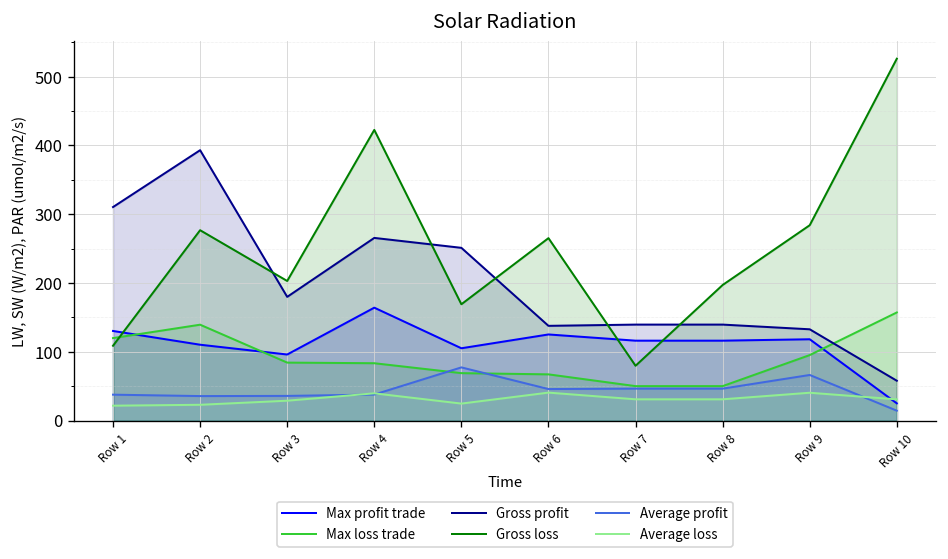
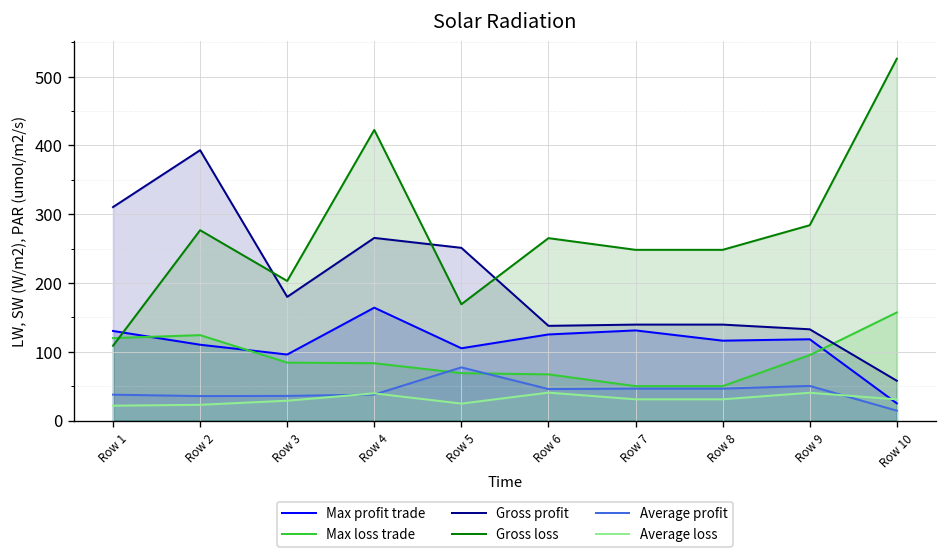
  {
    "Max profit trade": {
      "Row 1": 130,
      "Row 2": 110,
      "Row 3": 100,
      "Row 4": 160,
      "Row 5": 110,
      "Row 6": 130,
-     "Row 7": 120,
+     "Row 7": 130,
      "Row 8": 120,
      "Row 9": 120,
      "Row 10": 30
    },
    "Max loss trade": {
      "Row 1": 120,
-     "Row 2": 140,
+     "Row 2": 120,
      "Row 3": 80,
      "Row 4": 80,
      "Row 5": 70,
      "Row 6": 70,
      "Row 9": 100,
      "Row 10": 160
    },
    "Gross profit": {
      "Row 1": 310,
      "Row 2": 390,
      "Row 3": 180,
      "Row 4": 270,
      "Row 5": 250,
      "Row 6": 140,
      "Row 7": 140,
      "Row 8": 140,
      "Row 9": 130,
      "Row 10": 60
    },
    "Gross loss": {
      "Row 1": 110,
      "Row 2": 280,
      "Row 3": 200,
      "Row 4": 420,
      "Row 5": 170,
      "Row 6": 270,
-     "Row 7": 80,
-     "Row 8": 200,
+     "Row 7": 250,
+     "Row 8": 250,
      "Row 9": 280,
      "Row 10": 530
    },
    "Average profit": {
      "Row 1": 40,
      "Row 2": 40,
      "Row 3": 40,
      "Row 5": 80,
      "Row 6": 50,
-     "Row 9": 70,
+     "Row 9": 50,
      "Row 10": 10
    },
    "Average loss": {
      "Row 1": 20,
      "Row 2": 20,
      "Row 3": 30,
      "Row 5": 20,
      "Row 6": 40,
      "Row 7": 30,
      "Row 8": 30,
      "Row 9": 40,
      "Row 10": 30
    }
  }
